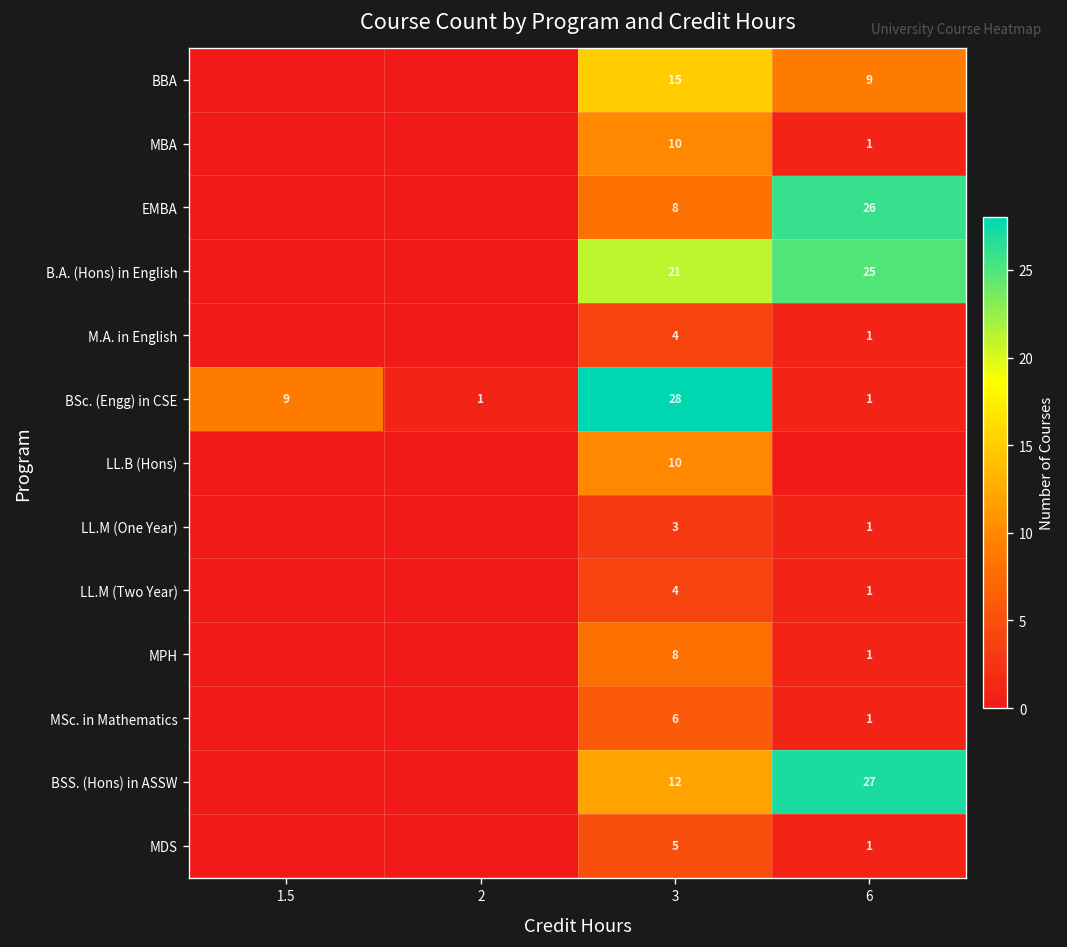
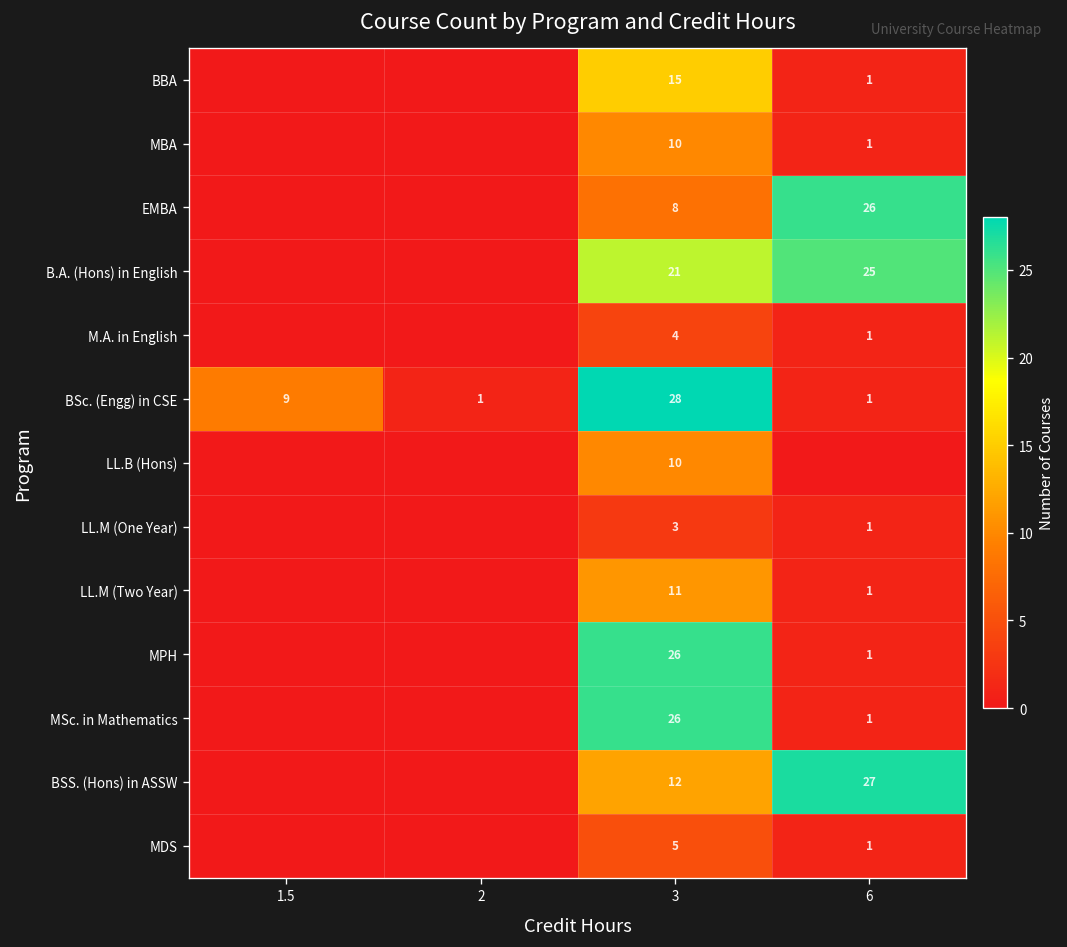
  {
    "BBA": {
      "3": 15,
-     "6": 9
+     "6": 1
    },
    "MBA": {
      "3": 10,
      "6": 1
    },
    "EMBA": {
      "3": 8,
      "6": 26
    },
    "B.A. (Hons) in English": {
      "3": 21,
      "6": 25
    },
    "M.A. in English": {
      "3": 4,
      "6": 1
    },
    "BSc. (Engg) in CSE": {
      "1.5": 9,
      "2": 1,
      "3": 28,
      "6": 1
    },
    "LL.B (Hons)": {
      "3": 10
    },
    "LL.M (One Year)": {
      "3": 3,
      "6": 1
    },
    "LL.M (Two Year)": {
-     "3": 4,
+     "3": 11,
      "6": 1
    },
    "MPH": {
-     "3": 8,
+     "3": 26,
      "6": 1
    },
    "MSc. in Mathematics": {
-     "3": 6,
+     "3": 26,
      "6": 1
    },
    "BSS. (Hons) in ASSW": {
      "3": 12,
      "6": 27
    },
    "MDS": {
      "3": 5,
      "6": 1
    }
  }
